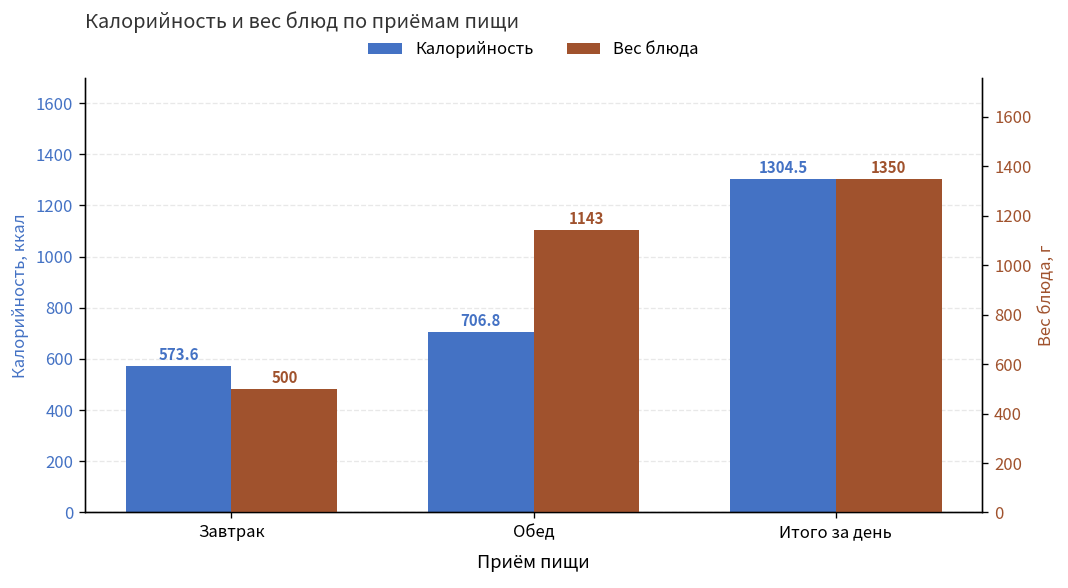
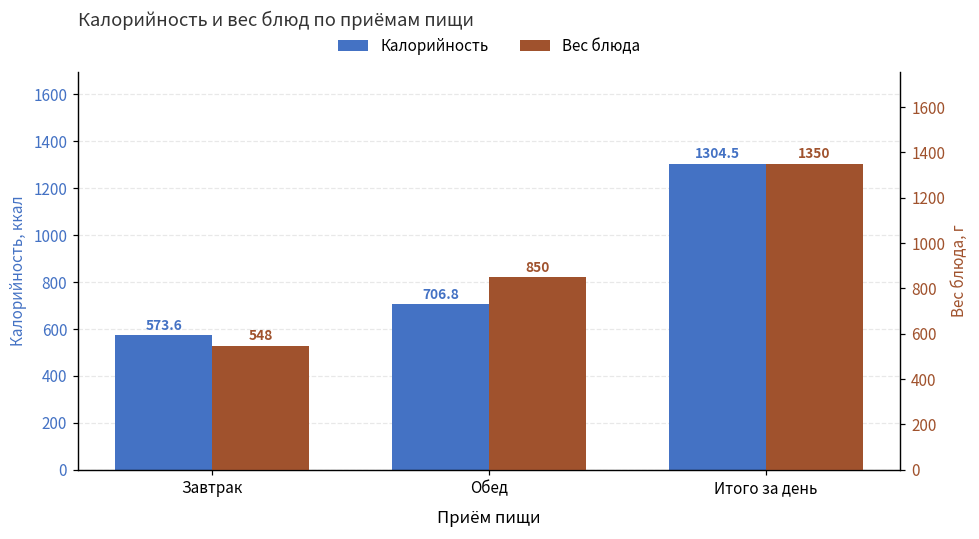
  {
    "Калорийность": {
      "Завтрак": 573.6,
      "Обед": 706.8,
      "Итого за день": 1304.5
    },
    "Вес блюда": {
-     "Завтрак": 500,
-     "Обед": 1143,
+     "Завтрак": 548,
+     "Обед": 850,
      "Итого за день": 1350
    }
  }
